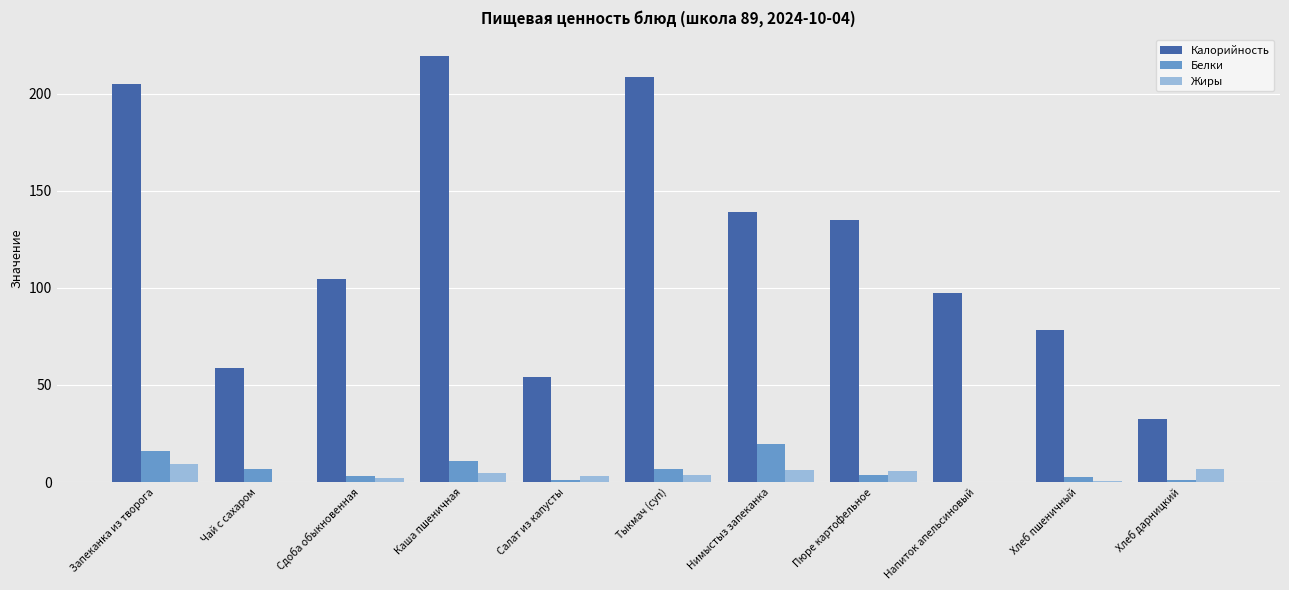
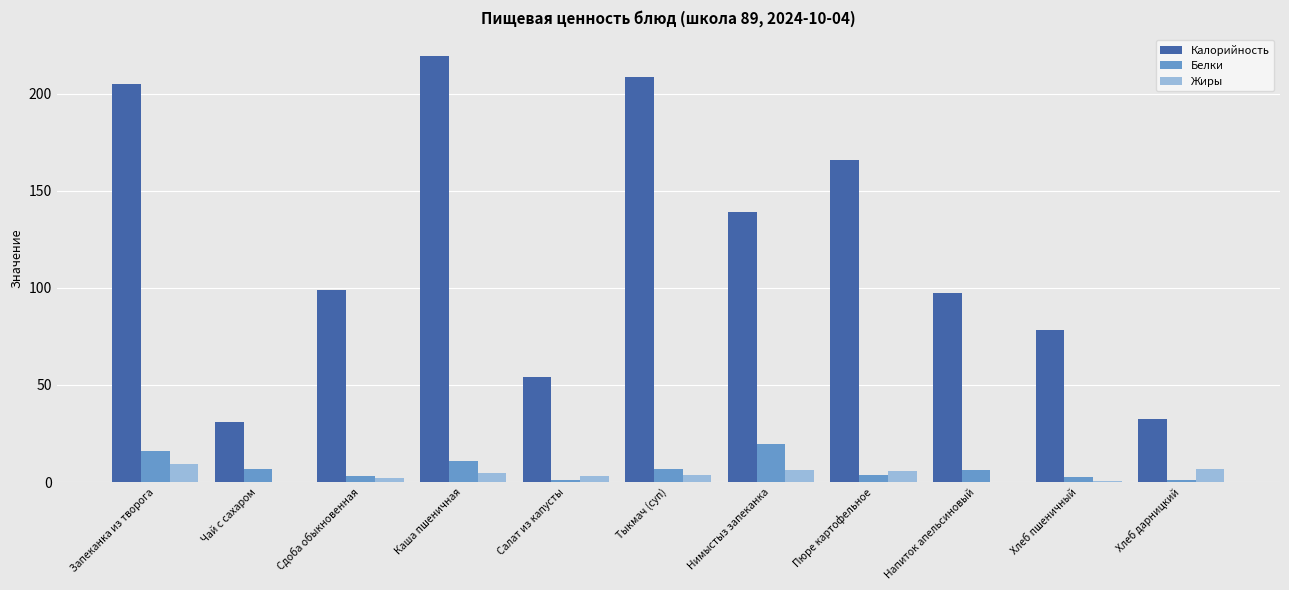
  {
    "Калорийность": {
      "Запеканка из творога": 205,
-     "Чай с сахаром": 59,
-     "Сдоба обыкновенная": 104,
+     "Чай с сахаром": 31,
+     "Сдоба обыкновенная": 99,
      "Каша пшеничная": 219,
      "Салат из капусты": 54,
      "Тыкмач (суп)": 208,
      "Нимыстыз запеканка": 139,
-     "Пюре картофельное": 135,
+     "Пюре картофельное": 166,
      "Напиток апельсиновый": 98,
      "Хлеб пшеничный": 78,
      "Хлеб дарницкий": 33
    },
    "Белки": {
      "Запеканка из творога": 16,
      "Чай с сахаром": 7,
      "Сдоба обыкновенная": 3,
      "Каша пшеничная": 11,
      "Тыкмач (суп)": 7,
      "Нимыстыз запеканка": 20,
      "Пюре картофельное": 3,
-     "Напиток апельсиновый": 0,
+     "Напиток апельсиновый": 6,
      "Хлеб пшеничный": 3
    },
    "Жиры": {
      "Запеканка из творога": 9,
      "Сдоба обыкновенная": 2,
      "Каша пшеничная": 5,
      "Салат из капусты": 3,
      "Тыкмач (суп)": 4,
      "Нимыстыз запеканка": 6,
      "Пюре картофельное": 6,
      "Хлеб дарницкий": 7
    }
  }
